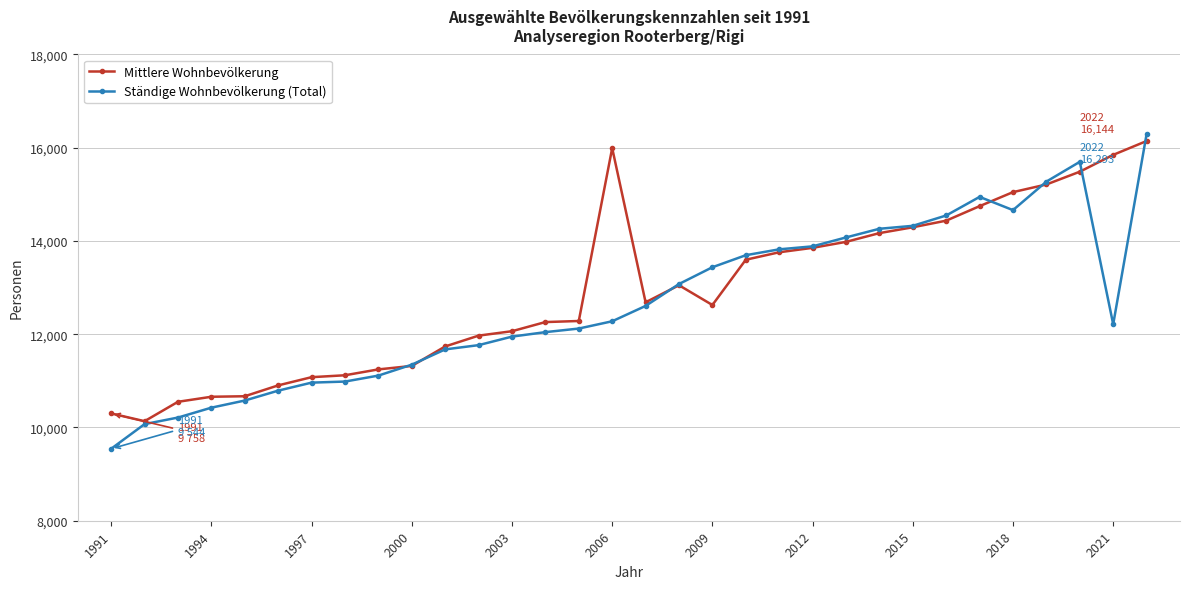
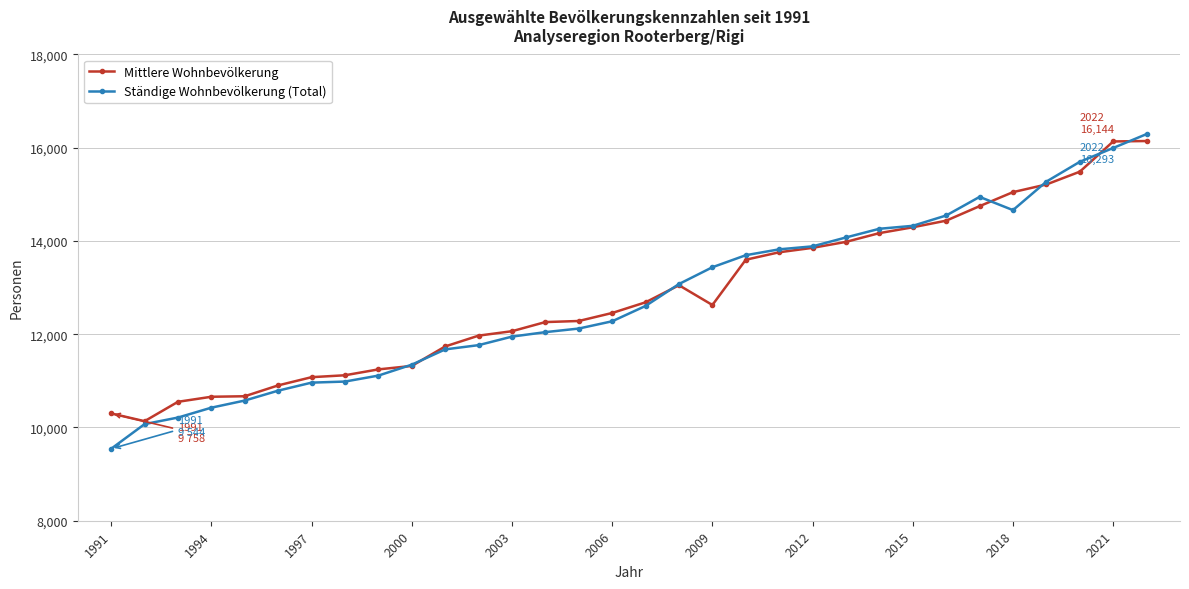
  {
    "Mittlere Wohnbevölkerung": {
      "1991": "10,300",
      "1994": "10,700",
      "1997": "11,100",
      "2003": "12,100",
-     "2006": "16,000",
+     "2006": "12,500",
      "2009": "12,600",
      "2018": "15,000",
-     "2021": "15,800"
+     "2021": "16,100"
    },
    "Ständige Wohnbevölkerung (Total)": {
      "1991": "9,500",
      "1994": "10,400",
      "1997": "11,000",
      "2003": "11,900",
      "2006": "12,300",
      "2009": "13,400",
      "2018": "14,700",
-     "2021": "12,200"
+     "2021": "16,000"
    }
  }
